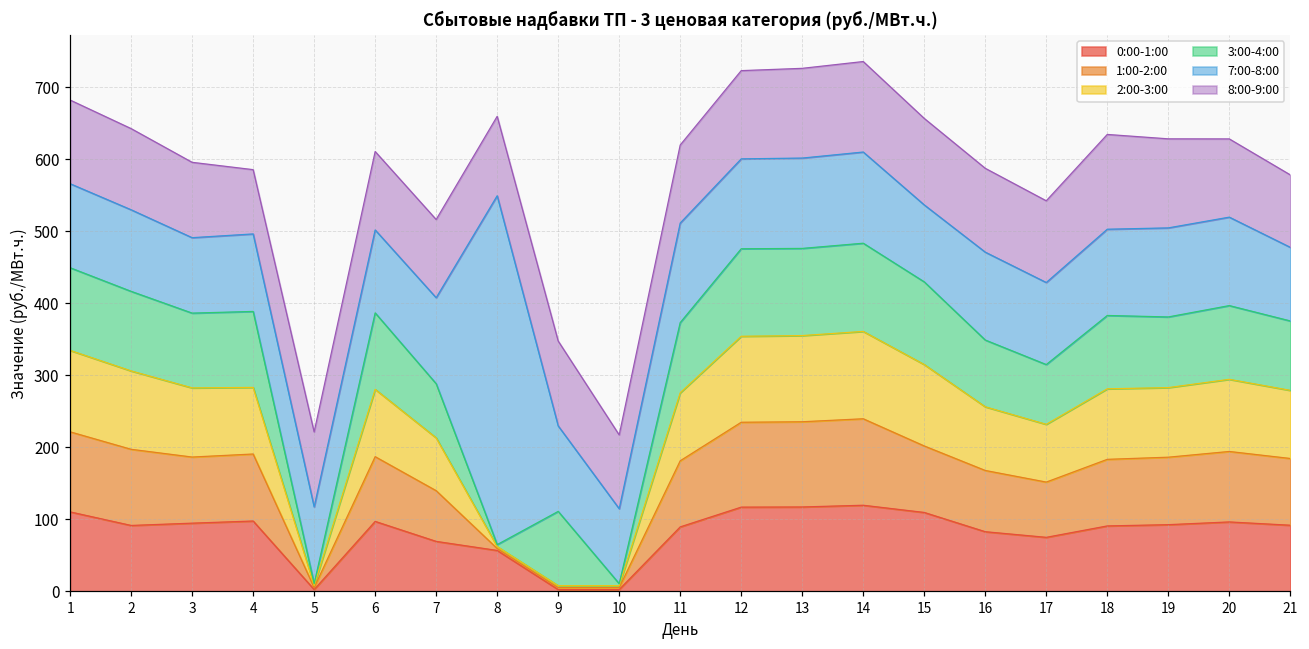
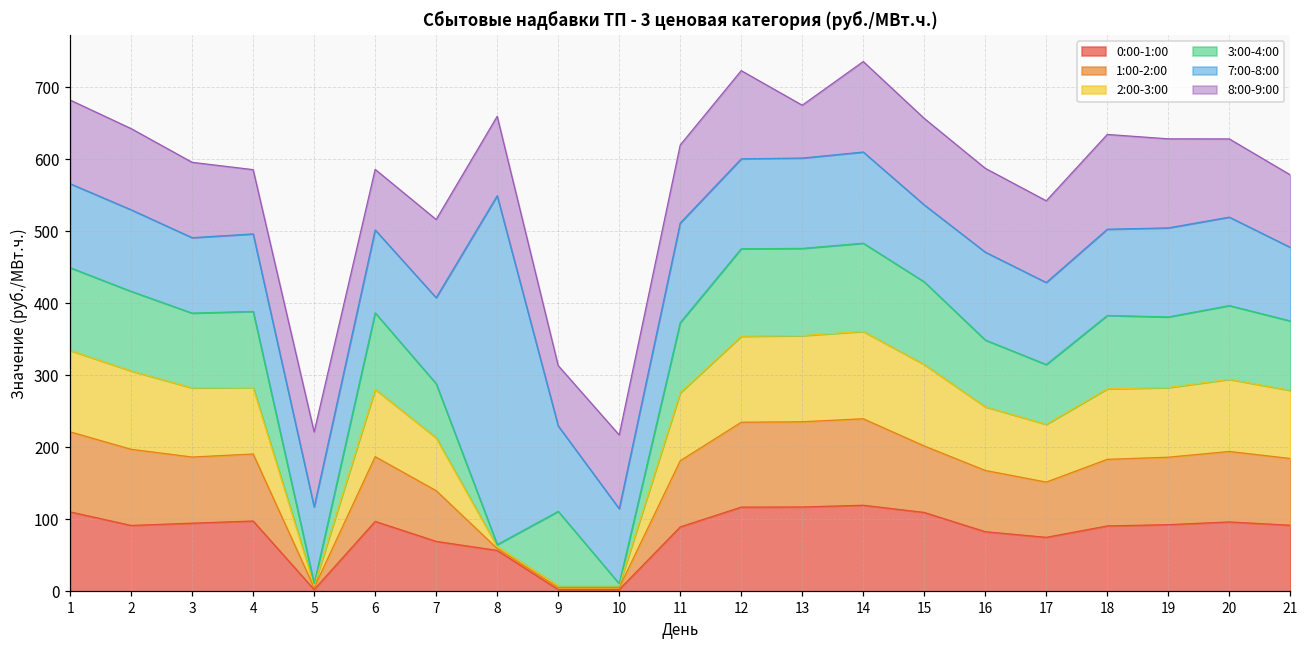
  {
    "2:00-3:00": {
      "1": 110,
      "2": 110,
      "3": 100,
      "4": 90,
      "6": 90,
      "7": 70,
      "11": 90,
      "12": 120,
      "13": 120,
      "14": 120,
      "15": 110,
      "16": 90,
      "17": 80,
      "18": 100,
      "19": 100,
      "20": 100,
      "21": 90
    },
    "3:00-4:00": {
      "1": 110,
      "2": 110,
      "3": 100,
      "4": 110,
      "6": 110,
      "7": 80,
      "9": 100,
      "11": 100,
      "12": 120,
      "13": 120,
      "14": 120,
      "15": 110,
      "16": 90,
      "17": 80,
      "18": 100,
      "19": 100,
      "20": 100,
      "21": 100
    },
    "7:00-8:00": {
      "1": 120,
      "2": 110,
      "3": 100,
      "4": 110,
      "5": 110,
      "6": 120,
      "7": 120,
      "8": 480,
      "9": 120,
      "10": 100,
      "11": 140,
      "12": 120,
      "13": 130,
      "14": 130,
      "15": 110,
      "16": 120,
      "17": 110,
      "18": 120,
      "19": 120,
      "20": 120,
      "21": 100
    },
    "8:00-9:00": {
      "1": 120,
      "2": 110,
      "3": 100,
      "4": 90,
      "5": 100,
-     "6": 110,
+     "6": 80,
      "7": 110,
      "8": 110,
-     "9": 120,
+     "9": 80,
      "10": 100,
      "11": 110,
      "12": 120,
-     "13": 120,
+     "13": 70,
      "14": 130,
      "15": 120,
      "16": 120,
      "17": 110,
      "18": 130,
      "19": 120,
      "20": 110,
      "21": 100
    }
  }
